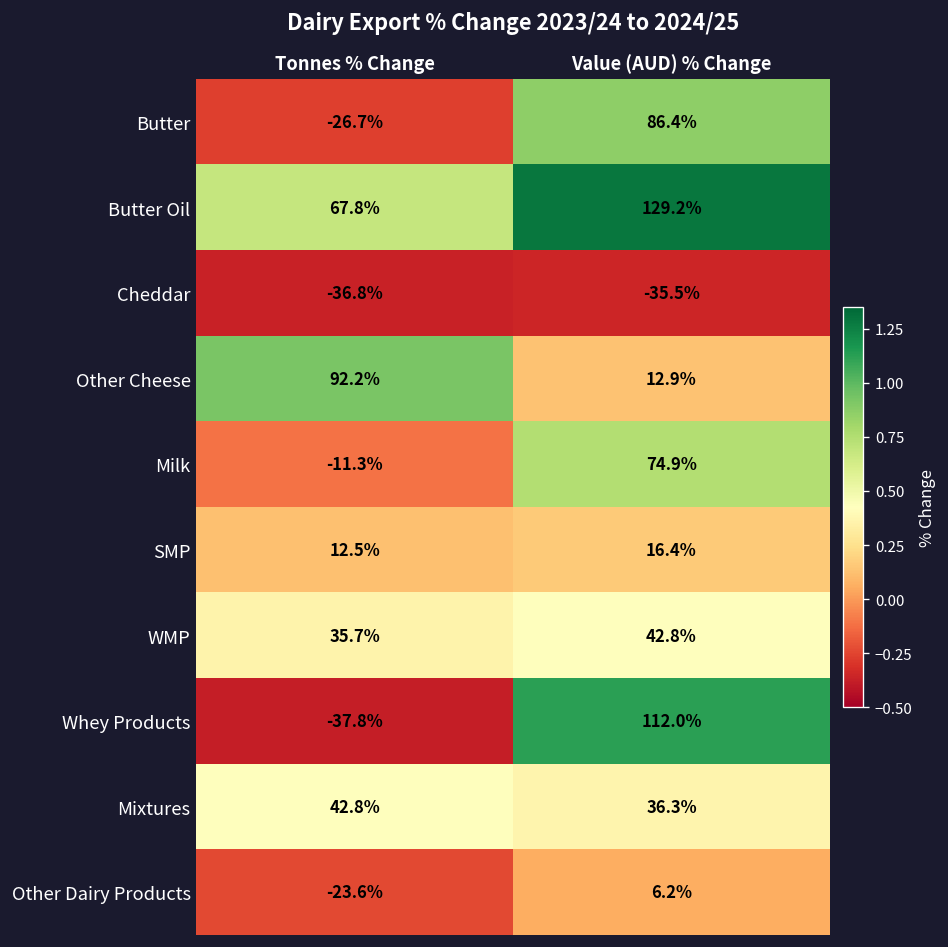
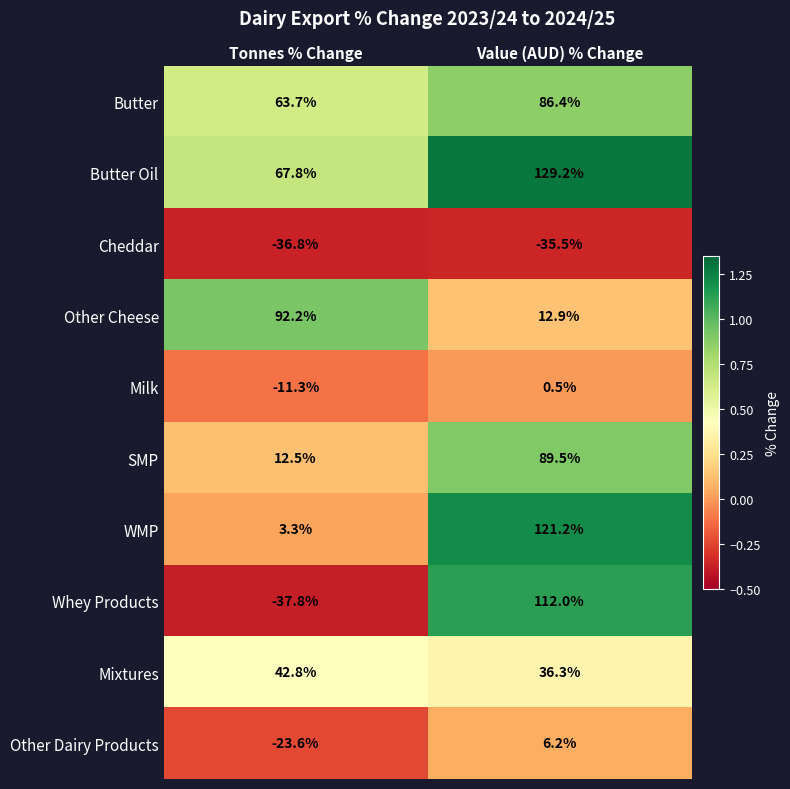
  {
    "Butter": {
-     "Tonnes % Change": "-26.7%",
+     "Tonnes % Change": "63.7%",
      "Value (AUD) % Change": "86.4%"
    },
    "Butter Oil": {
      "Tonnes % Change": "67.8%",
      "Value (AUD) % Change": "129.2%"
    },
    "Cheddar": {
      "Tonnes % Change": "-36.8%",
      "Value (AUD) % Change": "-35.5%"
    },
    "Other Cheese": {
      "Tonnes % Change": "92.2%",
      "Value (AUD) % Change": "12.9%"
    },
    "Milk": {
      "Tonnes % Change": "-11.3%",
-     "Value (AUD) % Change": "74.9%"
+     "Value (AUD) % Change": "0.5%"
    },
    "SMP": {
      "Tonnes % Change": "12.5%",
-     "Value (AUD) % Change": "16.4%"
+     "Value (AUD) % Change": "89.5%"
    },
    "WMP": {
-     "Tonnes % Change": "35.7%",
-     "Value (AUD) % Change": "42.8%"
+     "Tonnes % Change": "3.3%",
+     "Value (AUD) % Change": "121.2%"
    },
    "Whey Products": {
      "Tonnes % Change": "-37.8%",
      "Value (AUD) % Change": "112.0%"
    },
    "Mixtures": {
      "Tonnes % Change": "42.8%",
      "Value (AUD) % Change": "36.3%"
    },
    "Other Dairy Products": {
      "Tonnes % Change": "-23.6%",
      "Value (AUD) % Change": "6.2%"
    }
  }
